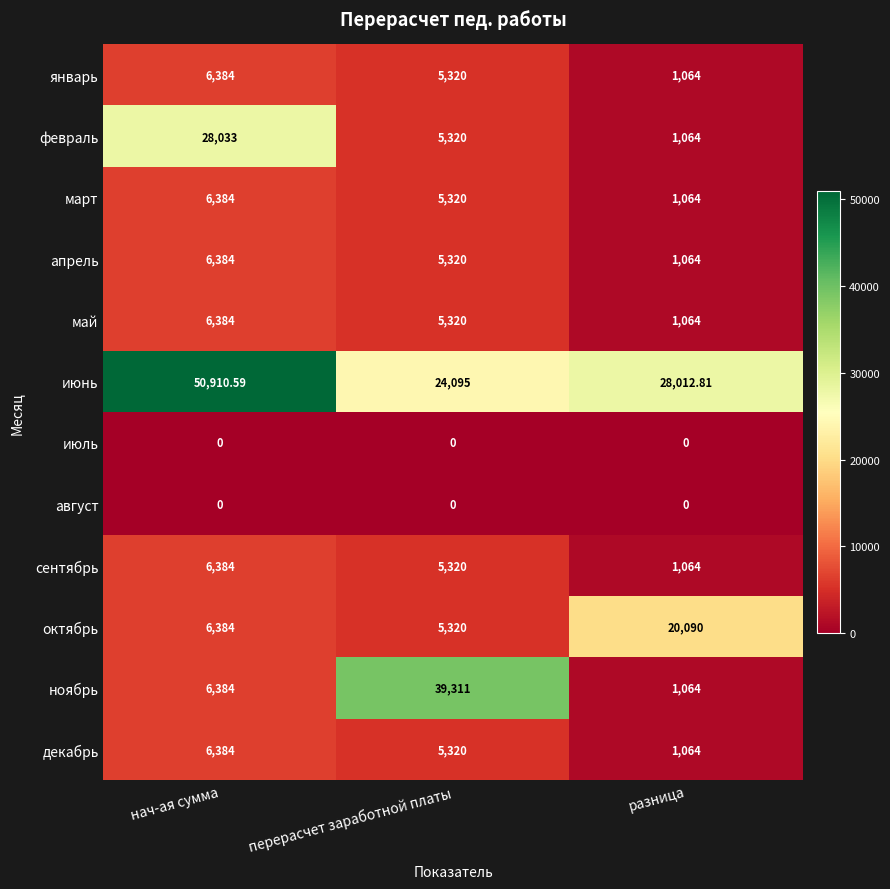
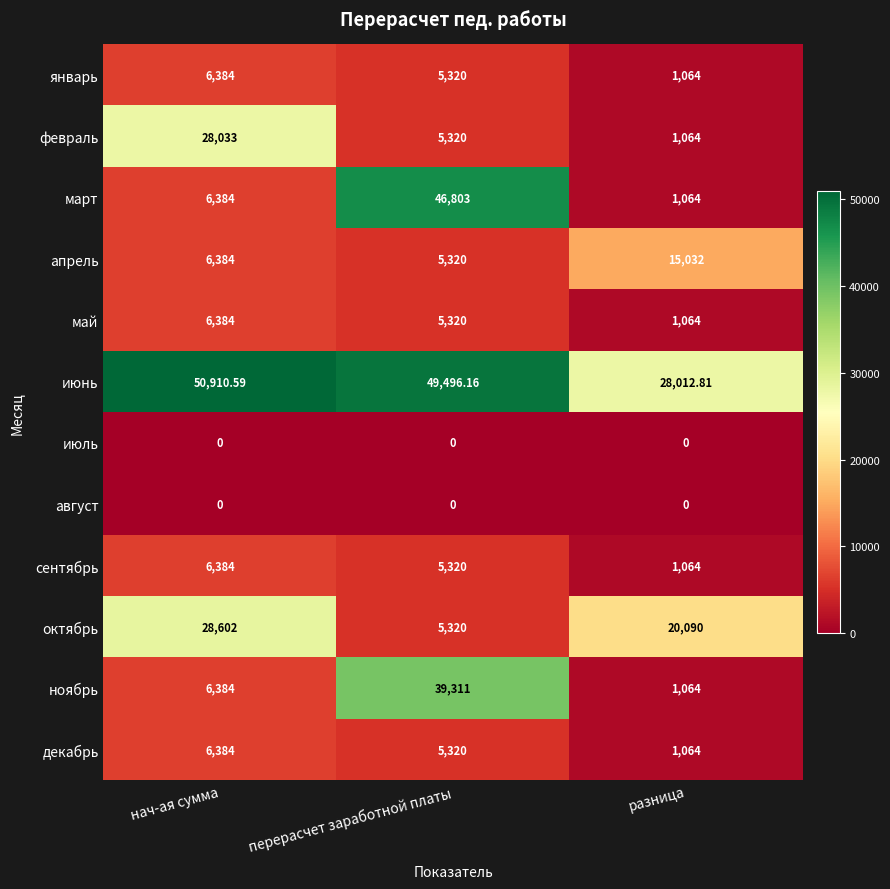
  {
    "январь": {
      "нач-ая сумма": "6,384",
      "перерасчет заработной платы": "5,320",
      "разница": "1,064"
    },
    "февраль": {
      "нач-ая сумма": "28,033",
      "перерасчет заработной платы": "5,320",
      "разница": "1,064"
    },
    "март": {
      "нач-ая сумма": "6,384",
-     "перерасчет заработной платы": "5,320",
+     "перерасчет заработной платы": "46,803",
      "разница": "1,064"
    },
    "апрель": {
      "нач-ая сумма": "6,384",
      "перерасчет заработной платы": "5,320",
-     "разница": "1,064"
+     "разница": "15,032"
    },
    "май": {
      "нач-ая сумма": "6,384",
      "перерасчет заработной платы": "5,320",
      "разница": "1,064"
    },
    "июнь": {
      "нач-ая сумма": "50,910.59",
-     "перерасчет заработной платы": "24,095",
+     "перерасчет заработной платы": "49,496.16",
      "разница": "28,012.81"
    },
    "июль": {
      "нач-ая сумма": "0",
      "перерасчет заработной платы": "0",
      "разница": "0"
    },
    "август": {
      "нач-ая сумма": "0",
      "перерасчет заработной платы": "0",
      "разница": "0"
    },
    "сентябрь": {
      "нач-ая сумма": "6,384",
      "перерасчет заработной платы": "5,320",
      "разница": "1,064"
    },
    "октябрь": {
-     "нач-ая сумма": "6,384",
+     "нач-ая сумма": "28,602",
      "перерасчет заработной платы": "5,320",
      "разница": "20,090"
    },
    "ноябрь": {
      "нач-ая сумма": "6,384",
      "перерасчет заработной платы": "39,311",
      "разница": "1,064"
    },
    "декабрь": {
      "нач-ая сумма": "6,384",
      "перерасчет заработной платы": "5,320",
      "разница": "1,064"
    }
  }
